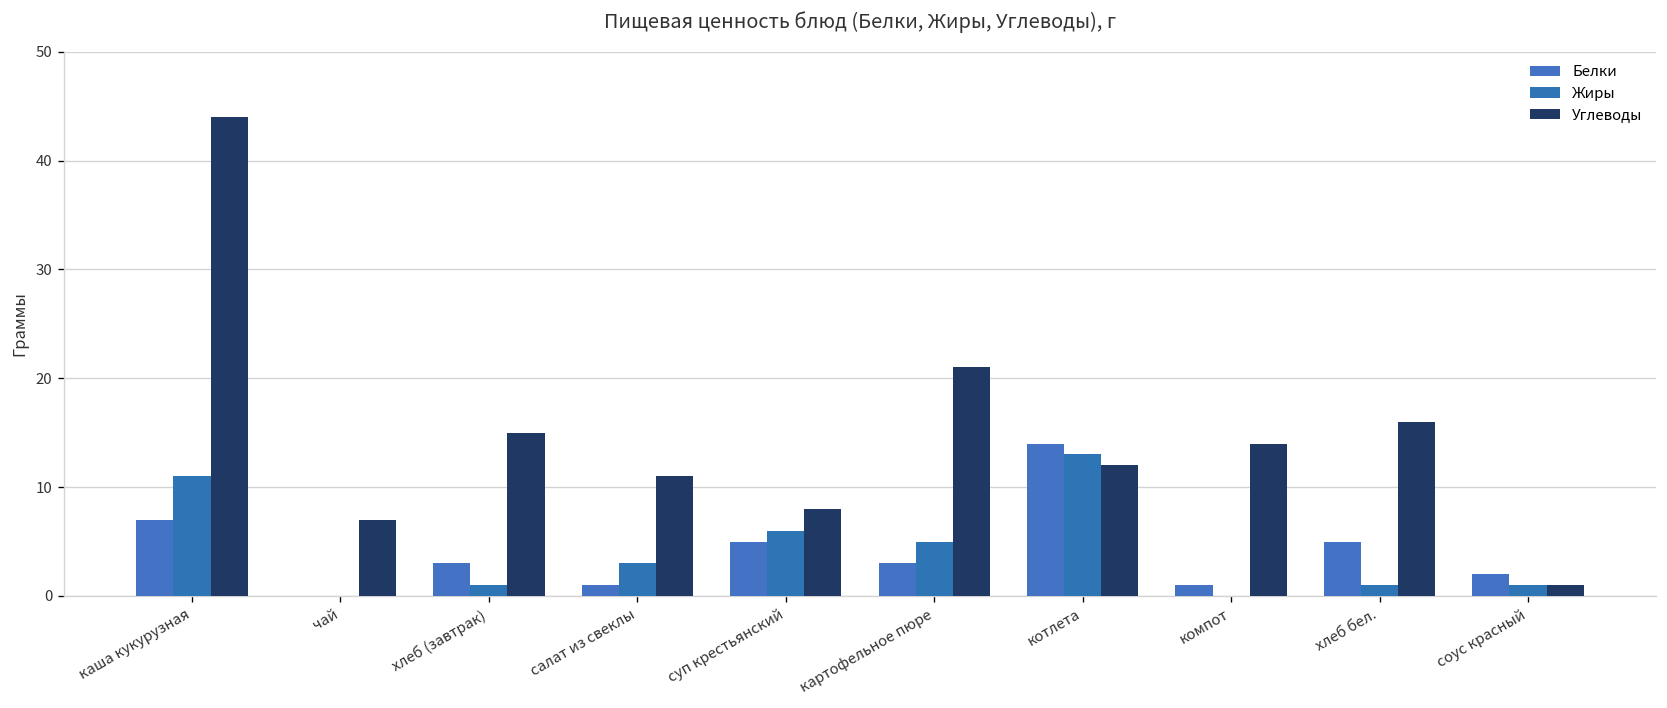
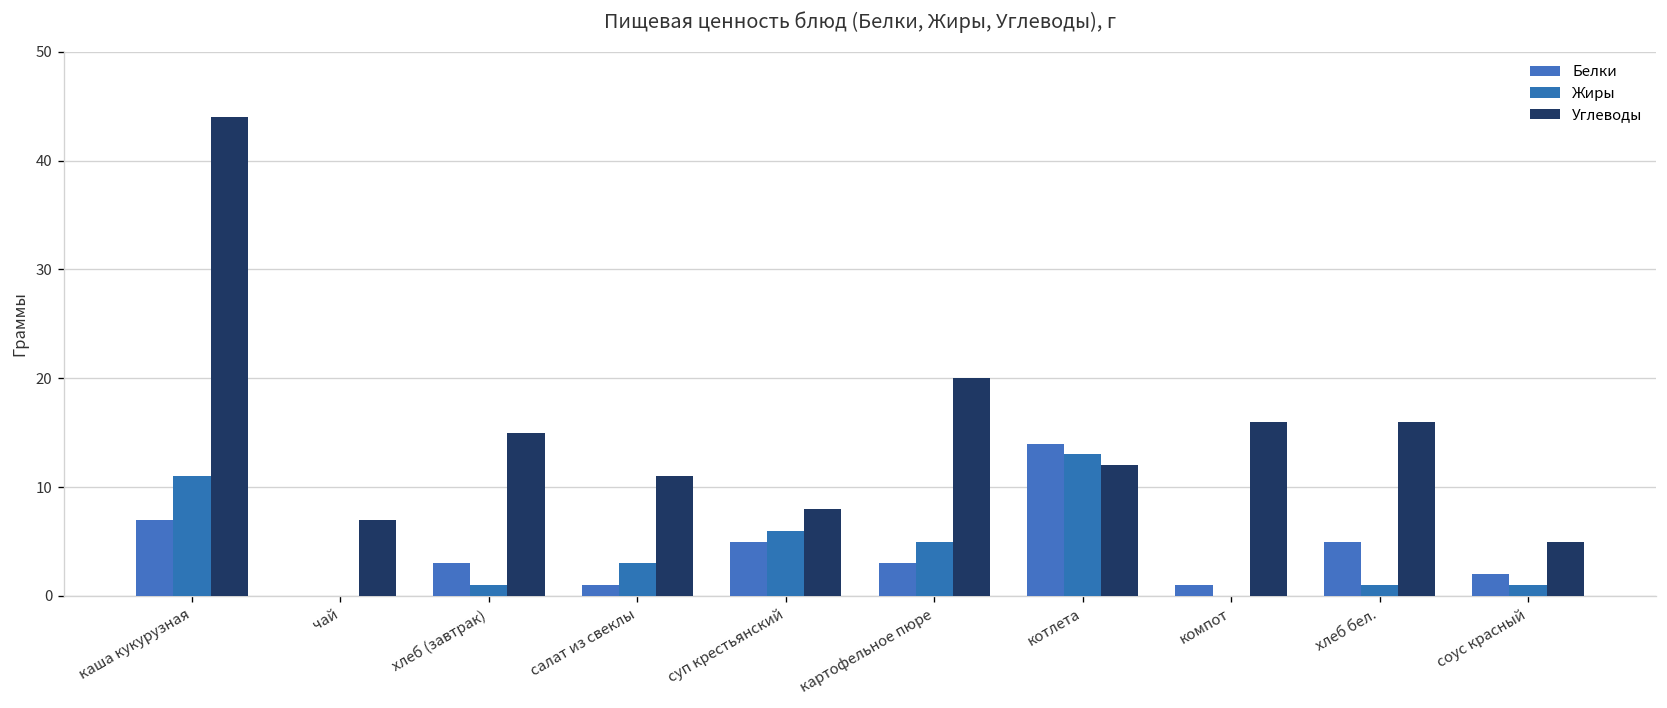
  {
    "Углеводы": {
      "каша кукурузная": 44,
      "чай": 7,
      "хлеб (завтрак)": 15,
      "салат из свеклы": 11,
      "суп крестьянский": 8,
-     "картофельное пюре": 21,
+     "картофельное пюре": 20,
      "котлета": 12,
-     "компот": 14,
+     "компот": 16,
      "хлеб бел.": 16,
-     "соус красный": 1
+     "соус красный": 5
    }
  }
